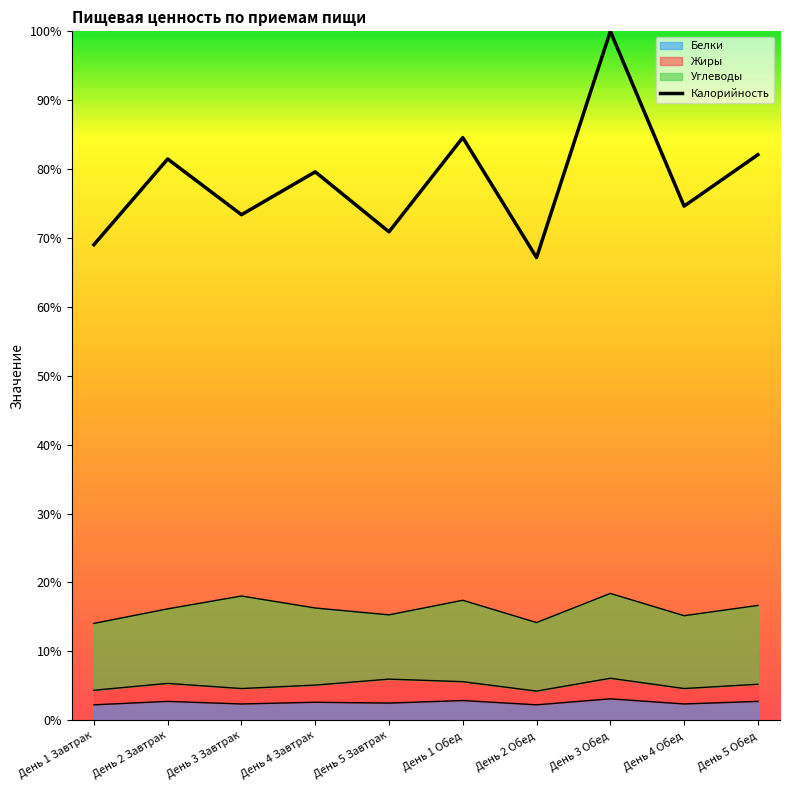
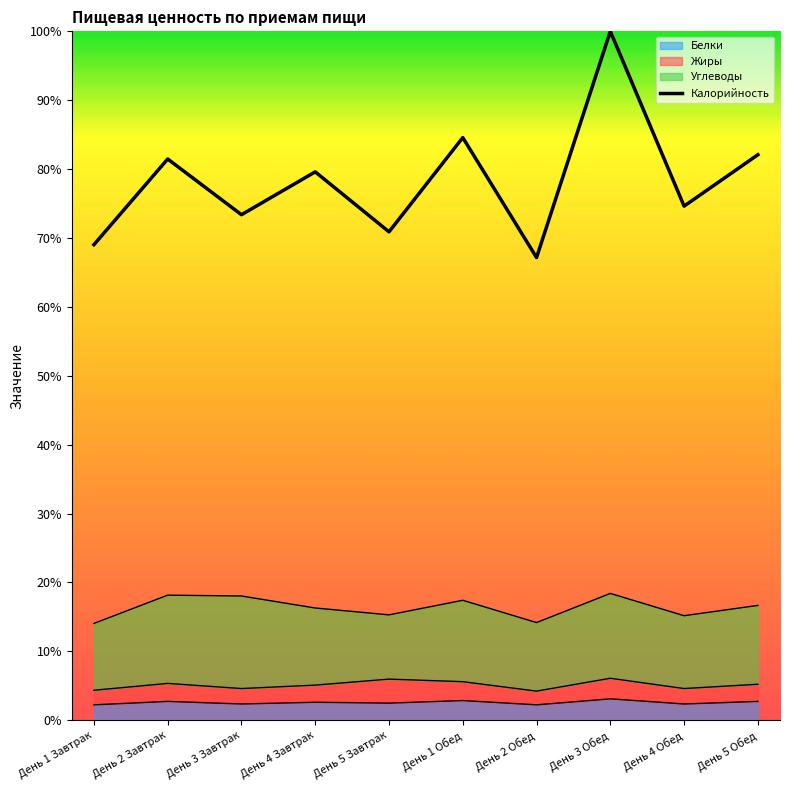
  {
    "Белки": {
      "День 1 Завтрак": "2%",
      "День 2 Завтрак": "3%",
      "День 3 Завтрак": "2%",
      "День 4 Завтрак": "3%",
      "День 5 Завтрак": "2%",
      "День 1 Обед": "3%",
      "День 2 Обед": "2%",
      "День 3 Обед": "3%",
      "День 4 Обед": "2%",
      "День 5 Обед": "3%"
    },
    "Жиры": {
      "День 1 Завтрак": "2%",
      "День 2 Завтрак": "3%",
      "День 3 Завтрак": "2%",
      "День 4 Завтрак": "2%",
      "День 5 Завтрак": "3%",
      "День 1 Обед": "3%",
      "День 2 Обед": "2%",
      "День 3 Обед": "3%",
      "День 4 Обед": "2%",
      "День 5 Обед": "2%"
    },
    "Углеводы": {
      "День 1 Завтрак": "10%",
-     "День 2 Завтрак": "11%",
+     "День 2 Завтрак": "13%",
      "День 3 Завтрак": "13%",
      "День 4 Завтрак": "11%",
      "День 5 Завтрак": "9%",
      "День 1 Обед": "12%",
      "День 2 Обед": "10%",
      "День 3 Обед": "12%",
      "День 4 Обед": "11%",
      "День 5 Обед": "11%"
    },
    "Калорийность": {
      "День 1 Завтрак": "69%",
      "День 2 Завтрак": "81%",
      "День 3 Завтрак": "73%",
      "День 4 Завтрак": "80%",
      "День 5 Завтрак": "71%",
      "День 1 Обед": "85%",
      "День 2 Обед": "67%",
      "День 3 Обед": "100%",
      "День 4 Обед": "75%",
      "День 5 Обед": "82%"
    }
  }
